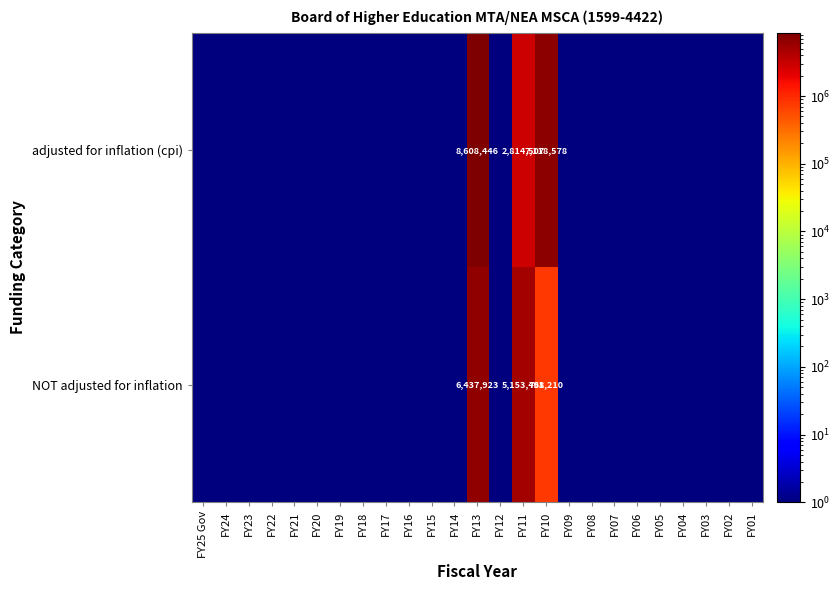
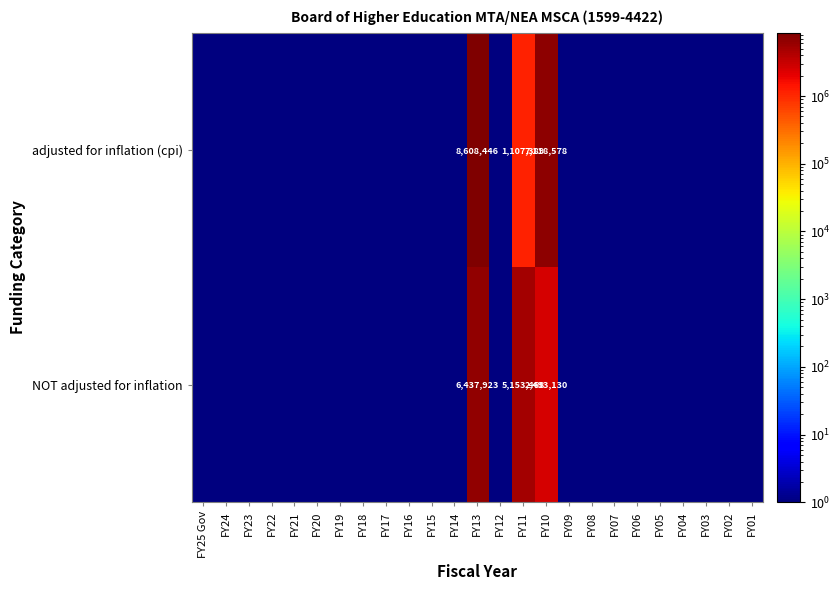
  {
    "adjusted for inflation (cpi)": {
      "FY13": "8,608,446",
-     "FY11": "2,814,507"
+     "FY11": "1,107,389"
    },
    "NOT adjusted for inflation": {
      "FY13": "6,437,923",
-     "FY10": "791,210"
+     "FY10": "2,493,130"
    }
  }
